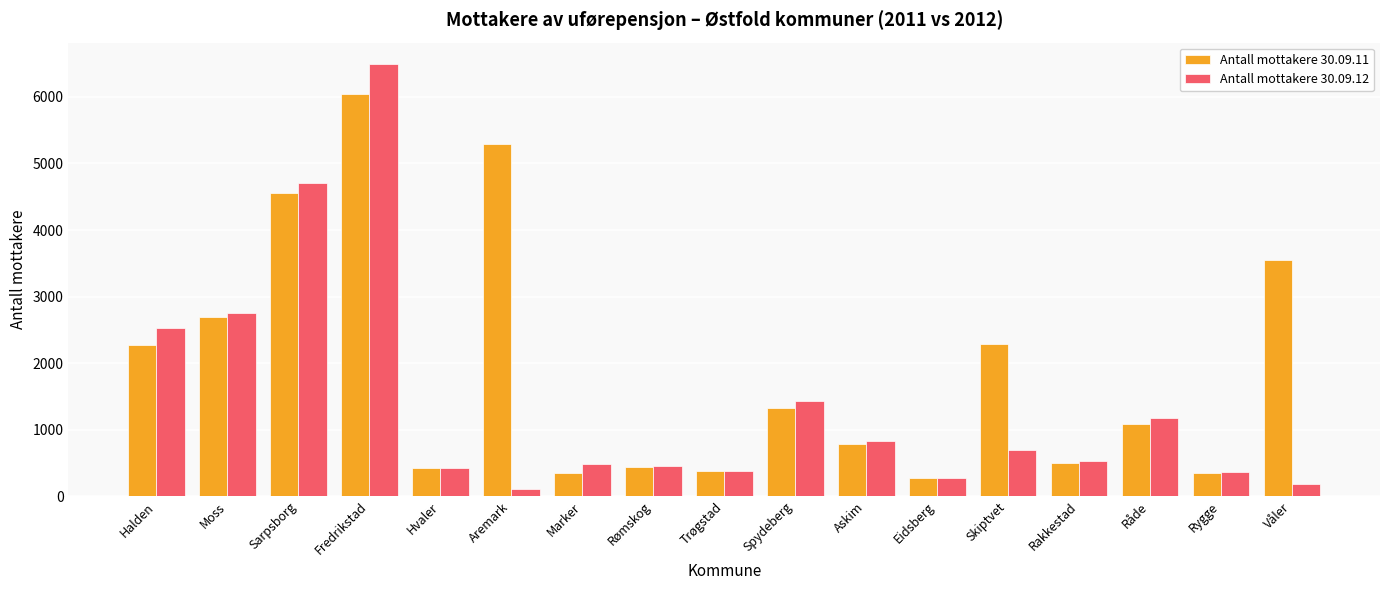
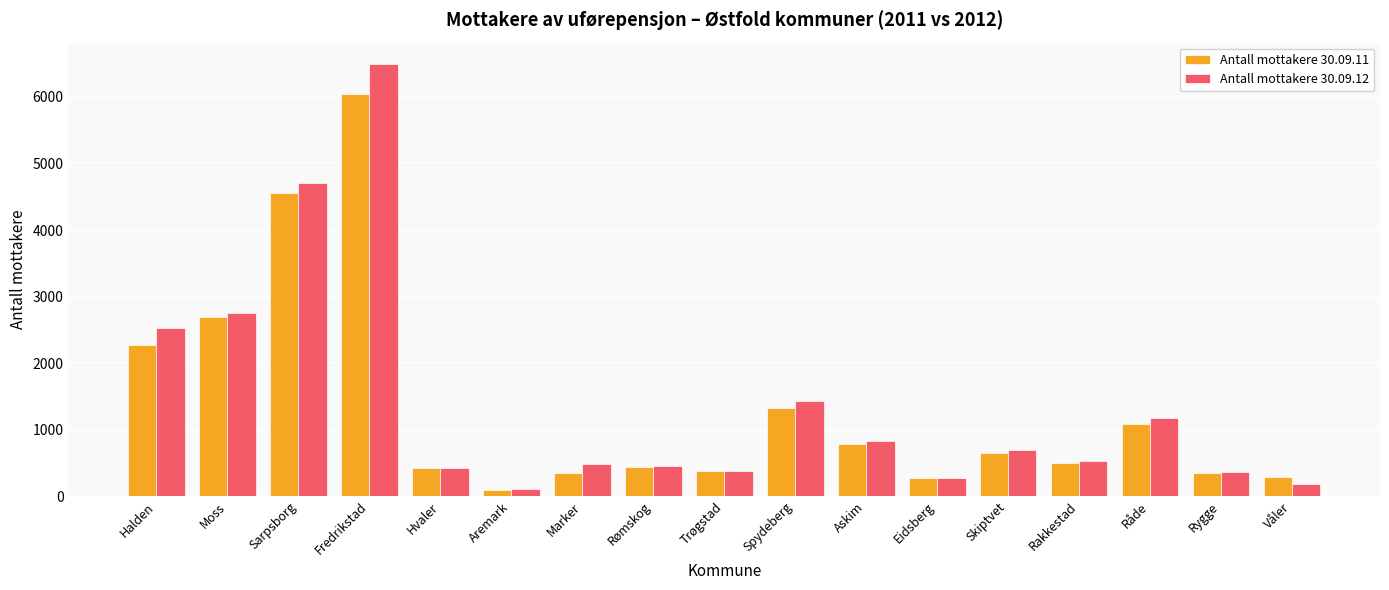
  {
    "Antall mottakere 30.09.11": {
      "Halden": 2300,
      "Moss": 2700,
      "Sarpsborg": 4600,
      "Fredrikstad": 6100,
      "Hvaler": 400,
-     "Aremark": 5300,
+     "Aremark": 100,
      "Marker": 400,
      "Rømskog": 400,
      "Trøgstad": 400,
      "Spydeberg": 1300,
      "Askim": 800,
      "Eidsberg": 300,
-     "Skiptvet": 2300,
+     "Skiptvet": 600,
      "Rakkestad": 500,
      "Råde": 1100,
      "Rygge": 300,
-     "Våler": 3600
+     "Våler": 300
    },
    "Antall mottakere 30.09.12": {
      "Halden": 2500,
      "Moss": 2800,
      "Sarpsborg": 4700,
      "Fredrikstad": 6500,
      "Hvaler": 400,
      "Aremark": 100,
      "Marker": 500,
      "Rømskog": 500,
      "Trøgstad": 400,
      "Spydeberg": 1400,
      "Askim": 800,
      "Eidsberg": 300,
      "Skiptvet": 700,
      "Rakkestad": 500,
      "Råde": 1200,
      "Rygge": 400,
      "Våler": 200
    }
  }
